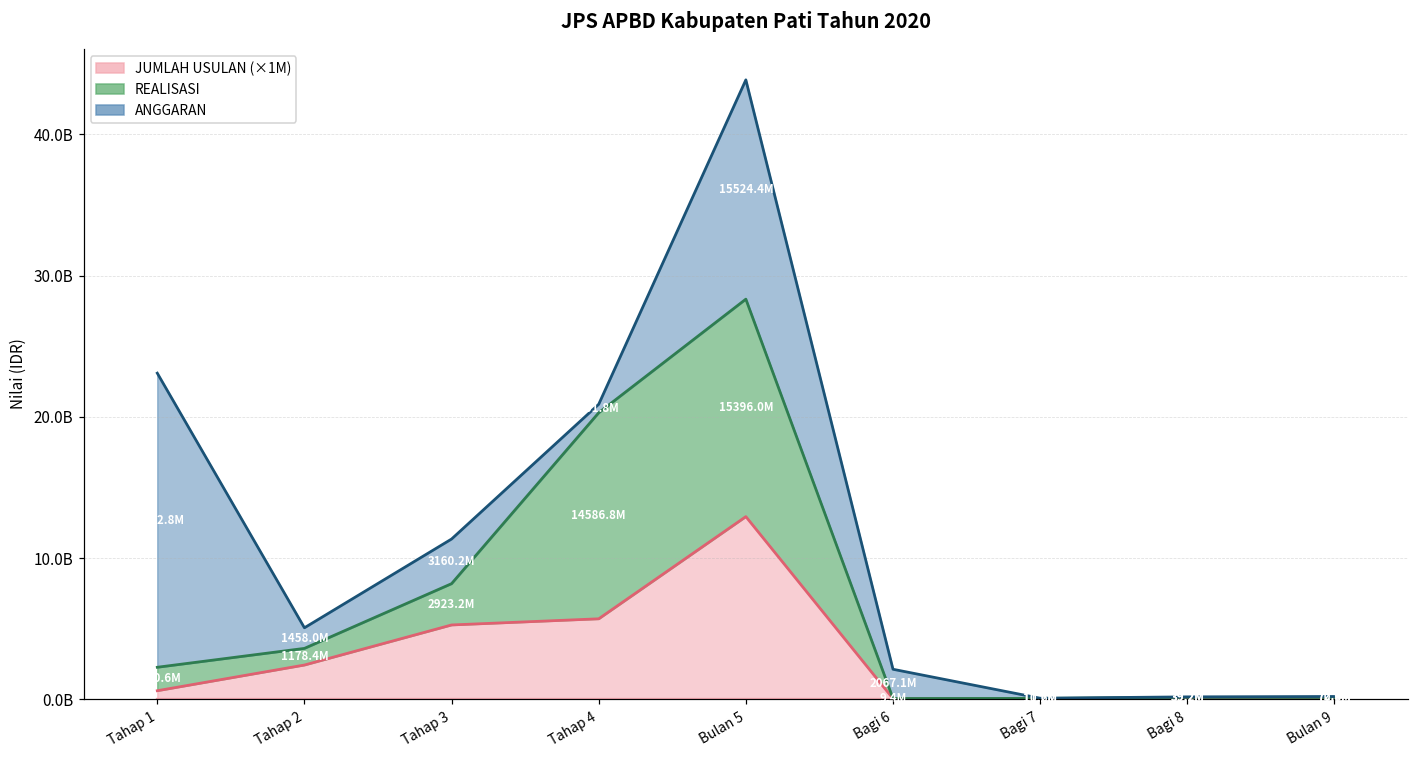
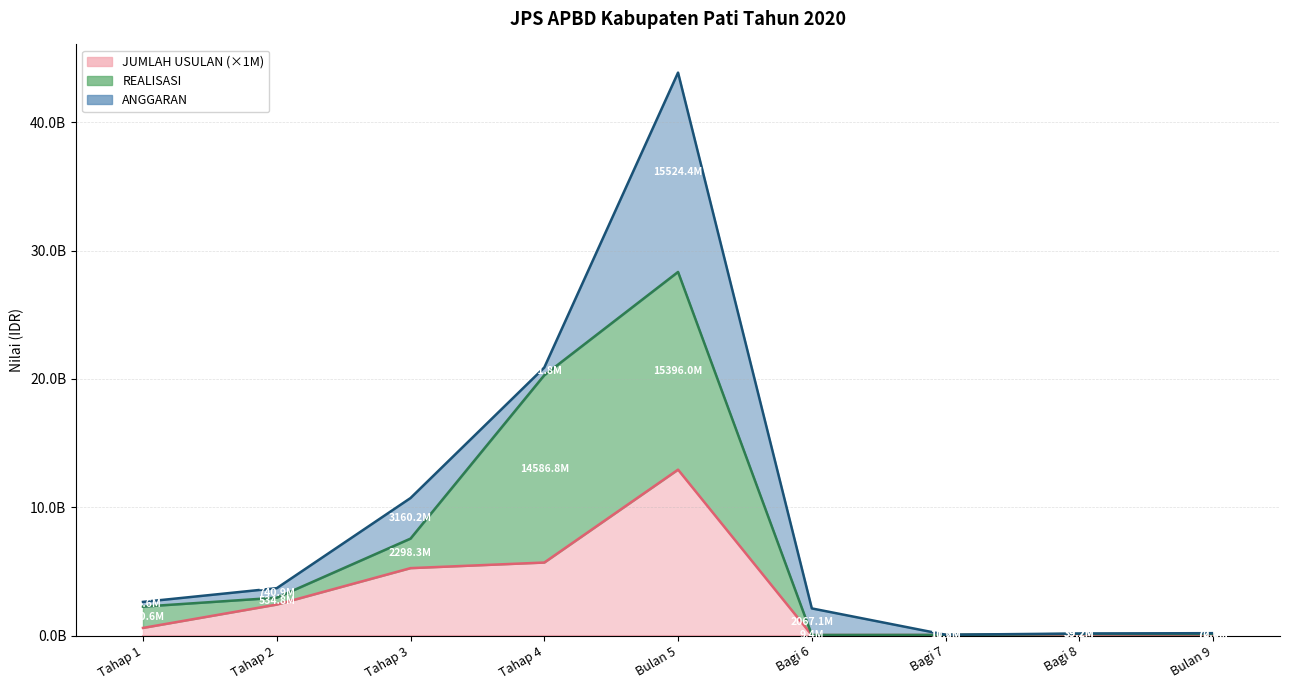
  {
    "REALISASI": {
-     "Tahap 2": "1178.4M",
-     "Tahap 3": "2923.2M"
+     "Tahap 2": "534.8M",
+     "Tahap 3": "2298.3M"
    },
    "ANGGARAN": {
-     "Tahap 1": "20800000000",
-     "Tahap 2": "1458.0M",
+     "Tahap 1": "400000000",
+     "Tahap 2": "740.9M",
      "Tahap 3": "3160.2M",
      "Bagi 6": "2067.1M"
    }
  }
